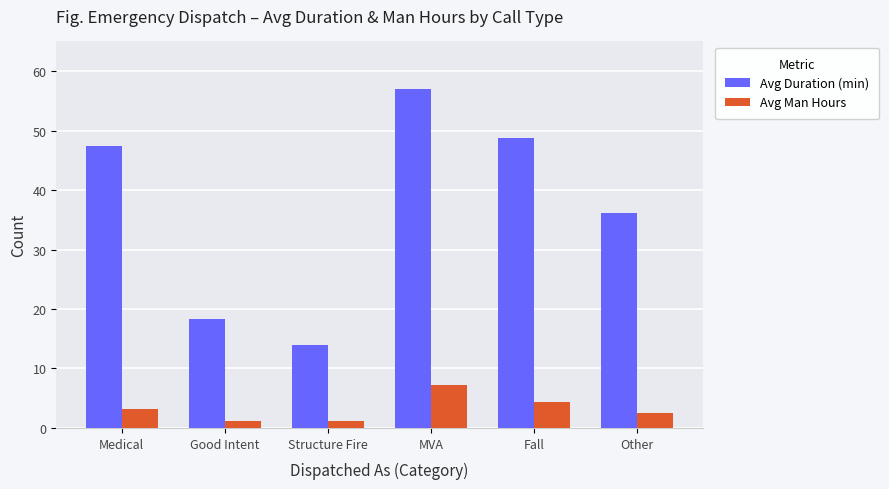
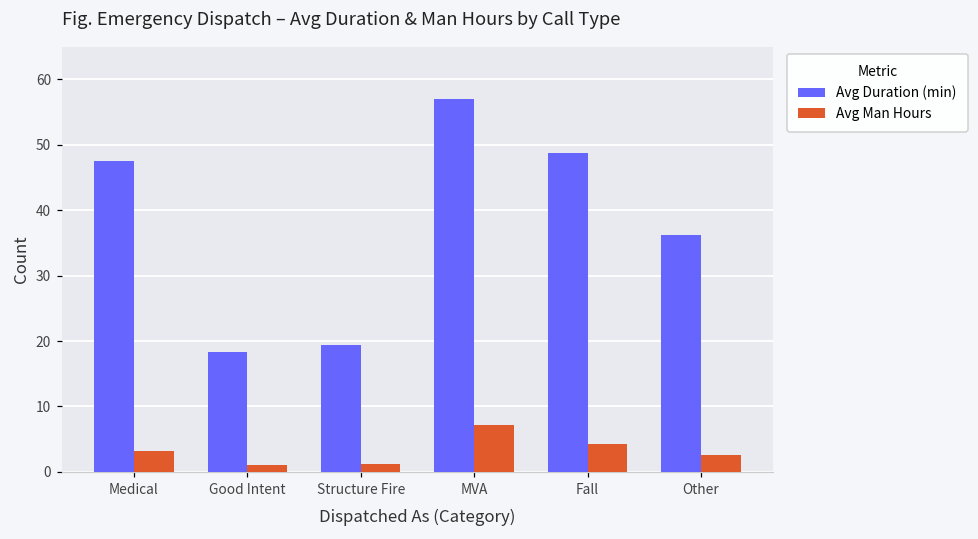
  {
    "Avg Duration (min)": {
      "Medical": 48,
      "Good Intent": 18,
-     "Structure Fire": 14,
+     "Structure Fire": 19,
      "MVA": 57,
      "Fall": 49,
      "Other": 36
    },
    "Avg Man Hours": {
      "Medical": 3,
      "Good Intent": 1,
      "Structure Fire": 1,
      "MVA": 7,
      "Fall": 4,
      "Other": 3
    }
  }
